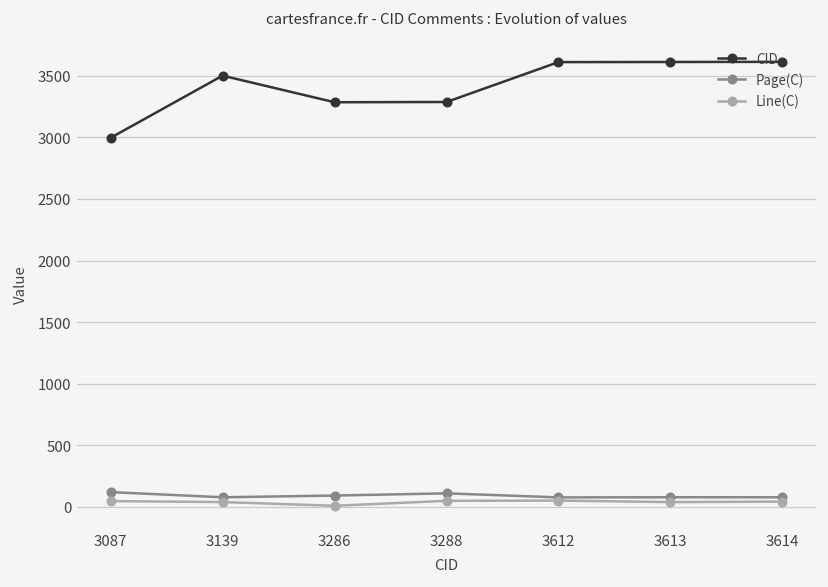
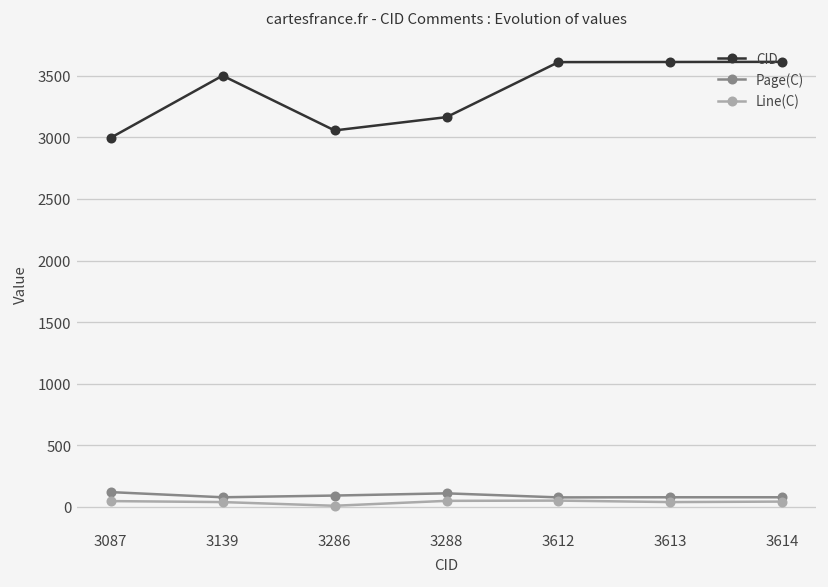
  {
    "CID": {
      "3087": 3000,
      "3139": 3500,
-     "3286": 3290,
-     "3288": 3290,
+     "3286": 3060,
+     "3288": 3170,
      "3612": 3610,
      "3613": 3610,
      "3614": 3610
    }
  }
